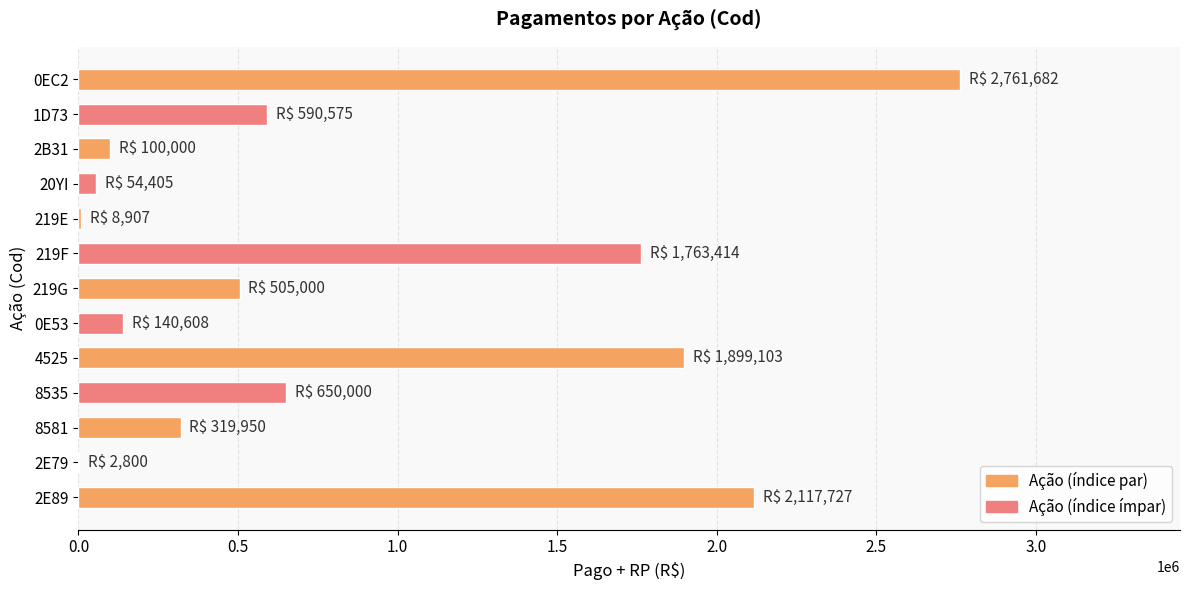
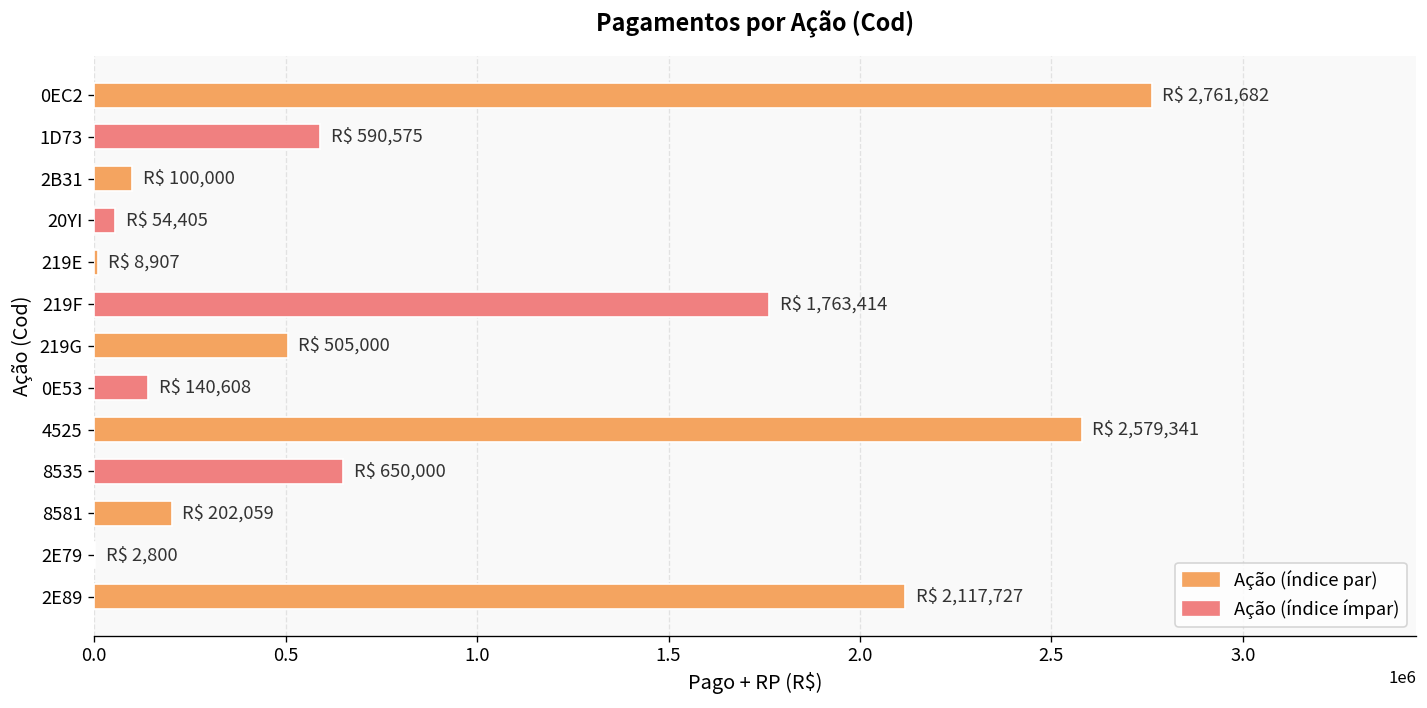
  {
    "0EC2": "2,761,682",
    "1D73": "590,575",
    "2B31": "100,000",
    "20YI": "54,405",
    "219E": "8,907",
    "219F": "1,763,414",
    "219G": "505,000",
    "0E53": "140,608",
-   "4525": "1,899,103",
+   "4525": "2,579,341",
    "8535": "650,000",
-   "8581": "319,950",
+   "8581": "202,059",
    "2E79": "2,800",
    "2E89": "2,117,727"
  }
